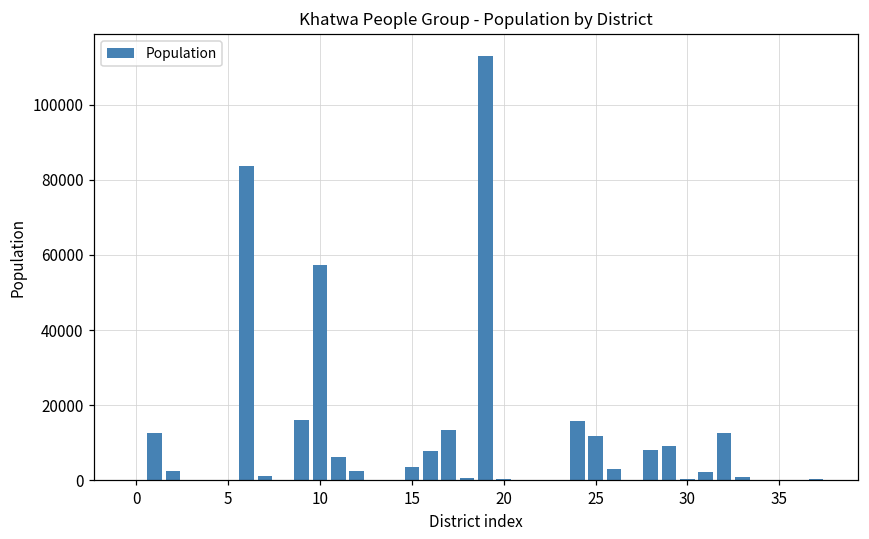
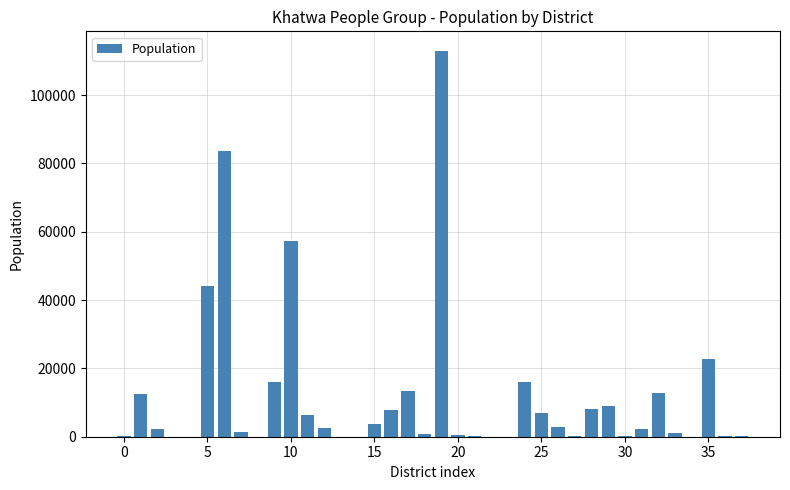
  {
-   "5": 0,
+   "5": 44000,
    "10": 57000,
    "15": 4000,
-   "25": 12000,
-   "35": 0
+   "25": 7000,
+   "35": 23000
  }
